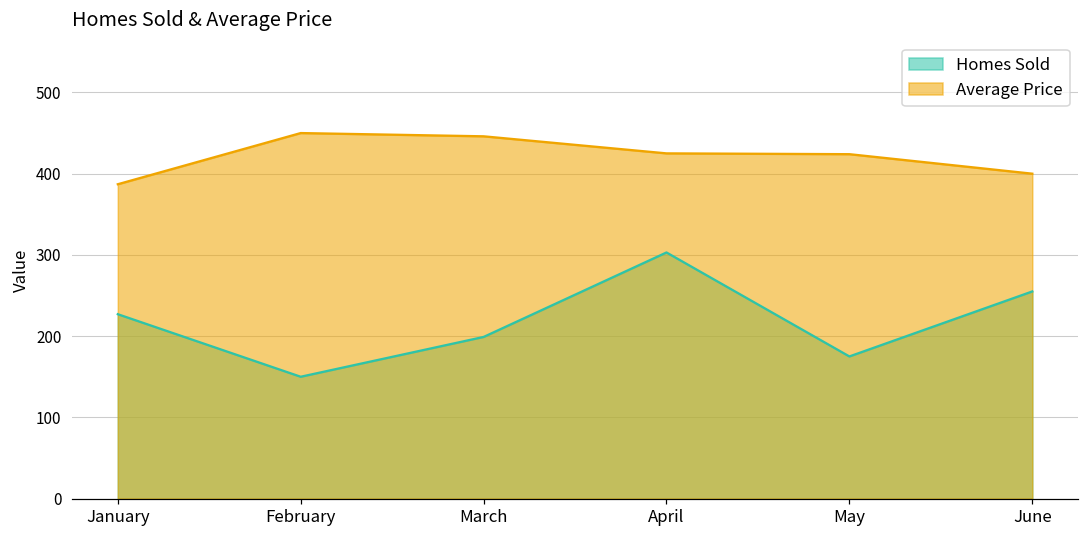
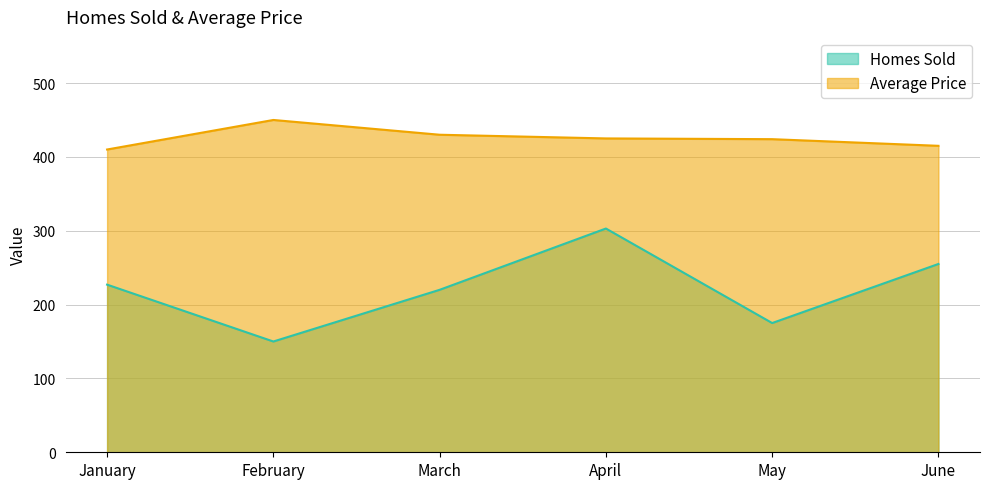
  {
    "Homes Sold": {
      "January": 230,
      "February": 150,
-     "March": 200,
+     "March": 220,
      "April": 300,
      "May": 180,
      "June": 260
    },
    "Average Price": {
-     "January": 390,
+     "January": 410,
      "February": 450,
-     "March": 450,
+     "March": 430,
      "April": 430,
      "May": 420,
-     "June": 400
+     "June": 420
    }
  }
